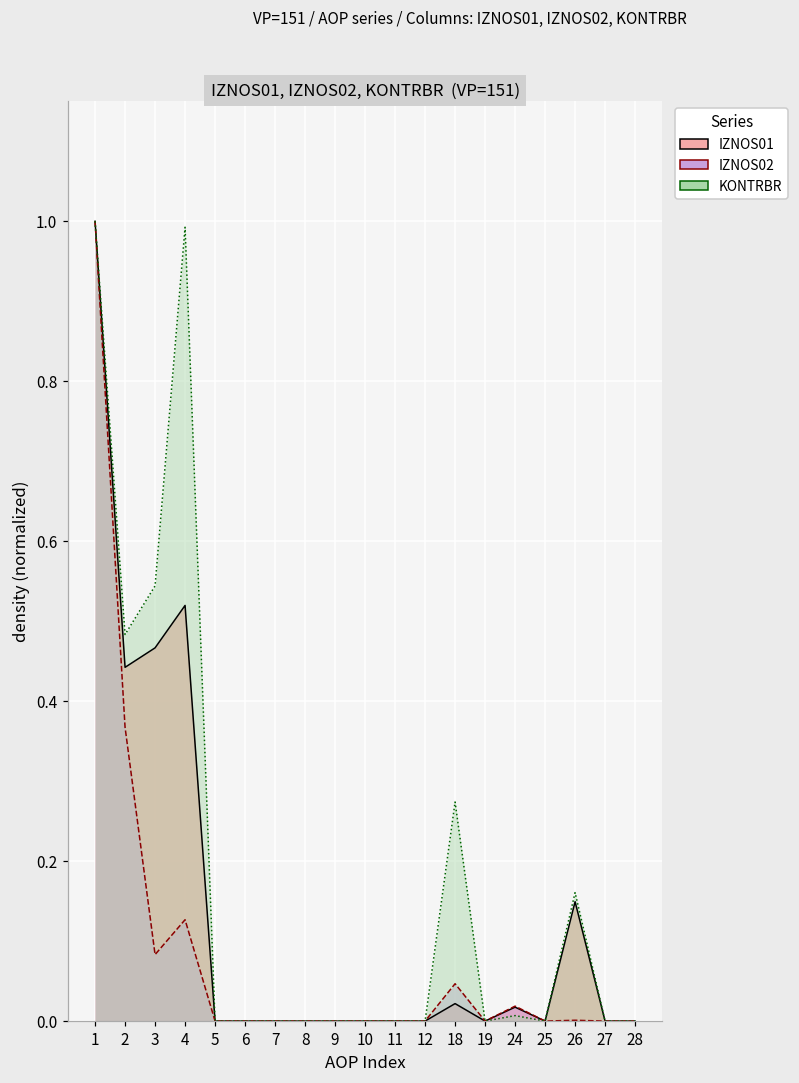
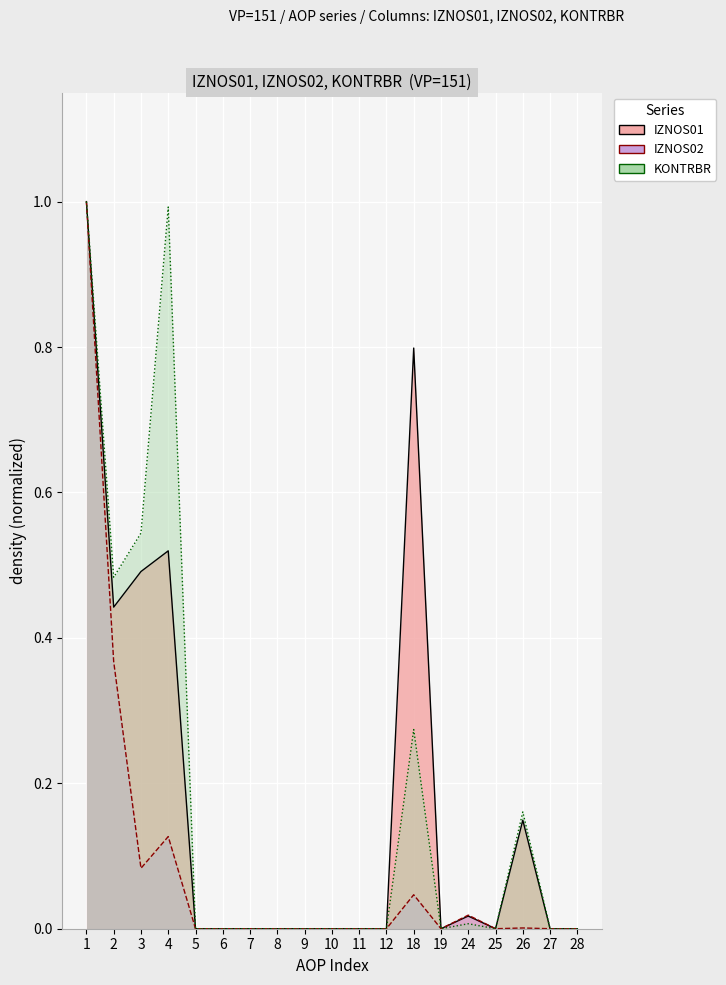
  {
    "IZNOS01": {
      "2": 0.44,
-     "3": 0.47,
+     "3": 0.49,
      "4": 0.52,
-     "18": 0.02,
+     "18": 0.80,
      "26": 0.15
    },
    "IZNOS02": {
      "2": 0.37,
      "3": 0.08,
      "4": 0.13,
      "18": 0.05,
      "26": 0.00
    },
    "KONTRBR": {
      "2": 0.48,
      "3": 0.54,
      "4": 0.99,
      "18": 0.27,
      "24": 0.01,
      "26": 0.16
    }
  }
